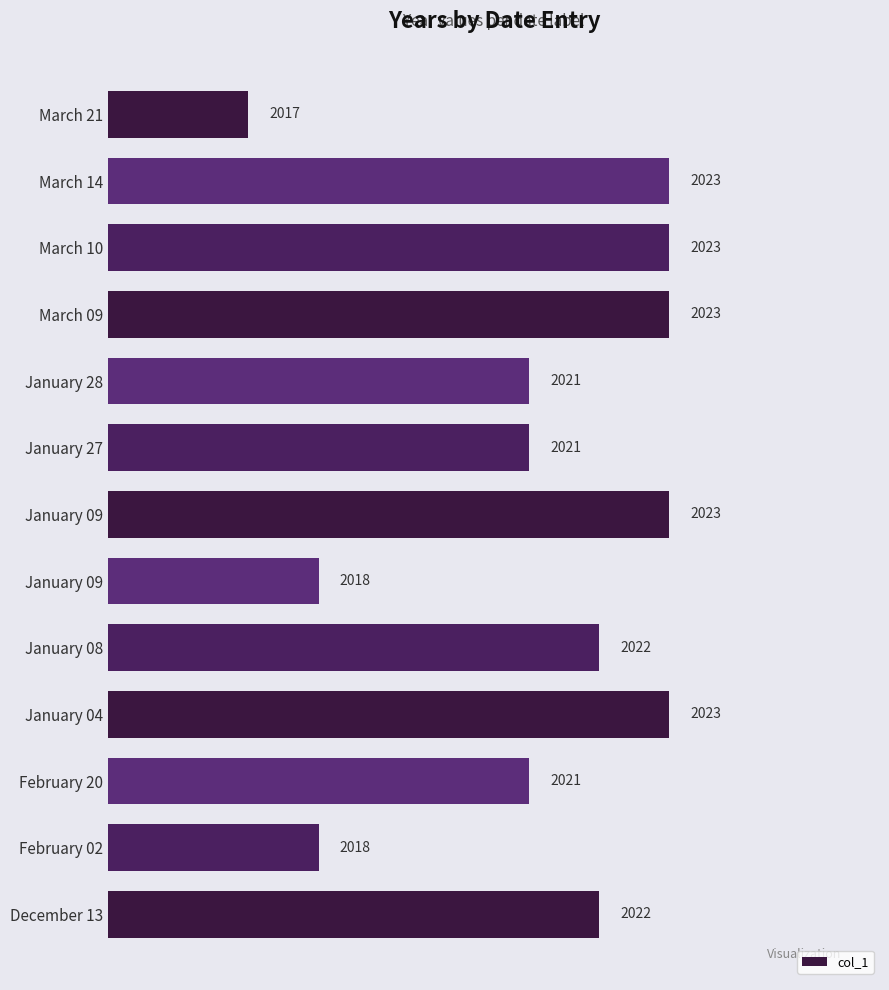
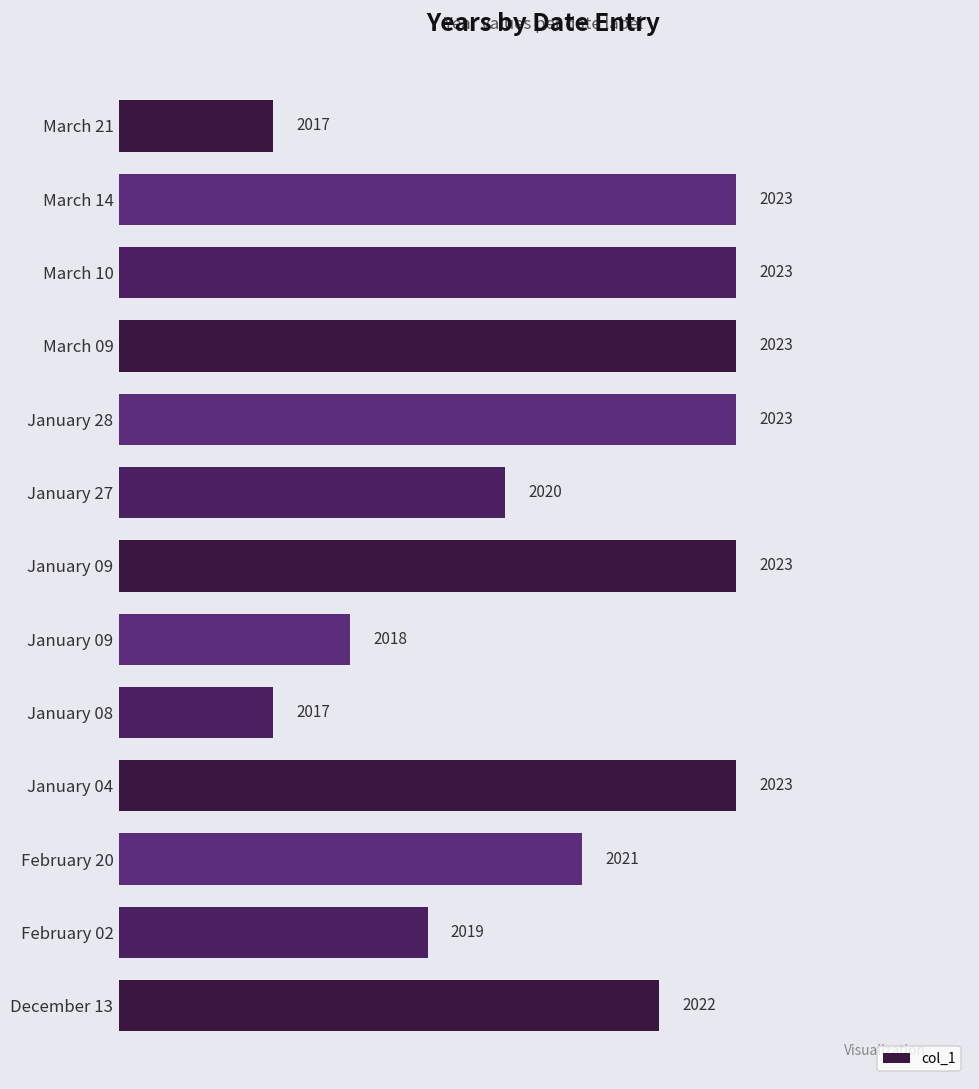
  {
    "March 21": 2017,
    "March 14": 2023,
    "March 10": 2023,
    "March 09": 2023,
-   "January 28": 2021,
-   "January 27": 2021,
-   "January 08": 2022,
+   "January 28": 2023,
+   "January 27": 2020,
+   "January 08": 2017,
    "January 04": 2023,
    "February 20": 2021,
-   "February 02": 2018,
+   "February 02": 2019,
    "December 13": 2022
  }
